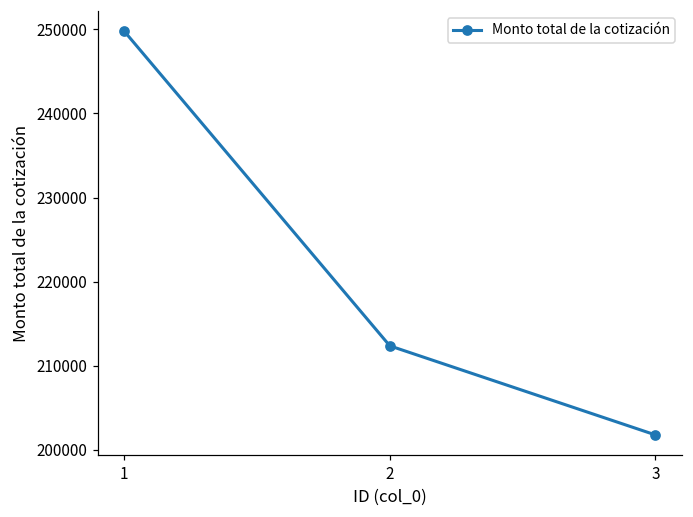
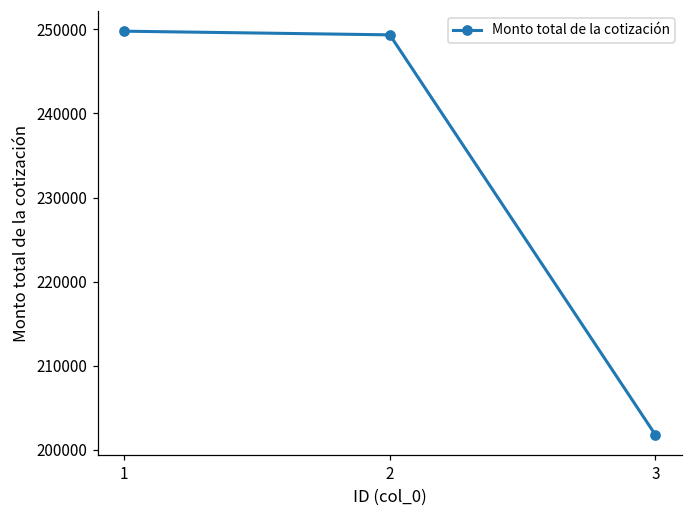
  {
    "1": 250000,
-   "2": 212000,
+   "2": 249000,
    "3": 202000
  }
